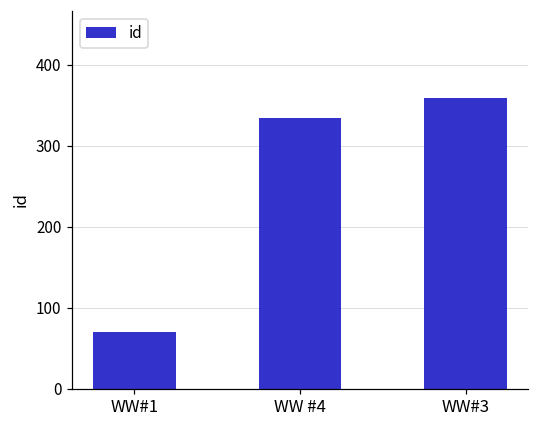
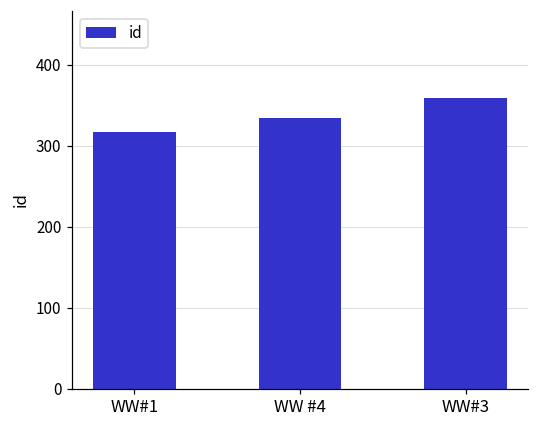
  {
-   "WW#1": 70,
+   "WW#1": 320,
    "WW #4": 330,
    "WW#3": 360
  }
